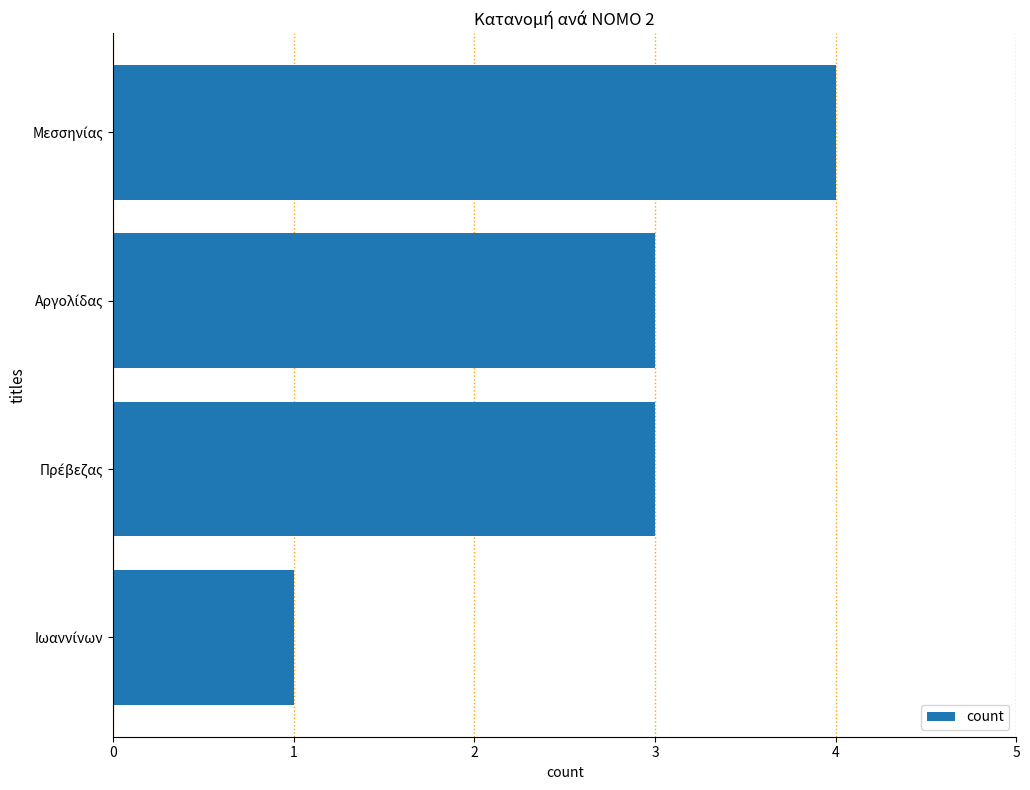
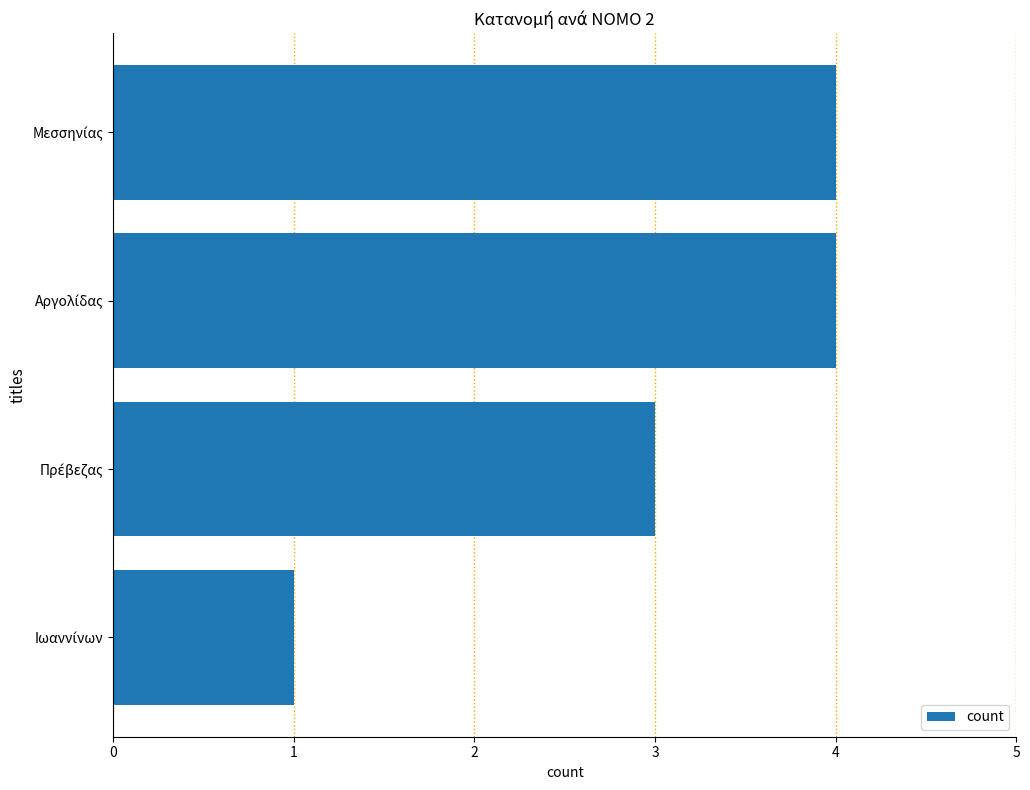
  {
    "Μεσσηνίας": 4,
-   "Αργολίδας": 3,
+   "Αργολίδας": 4,
    "Πρέβεζας": 3,
    "Ιωαννίνων": 1
  }
